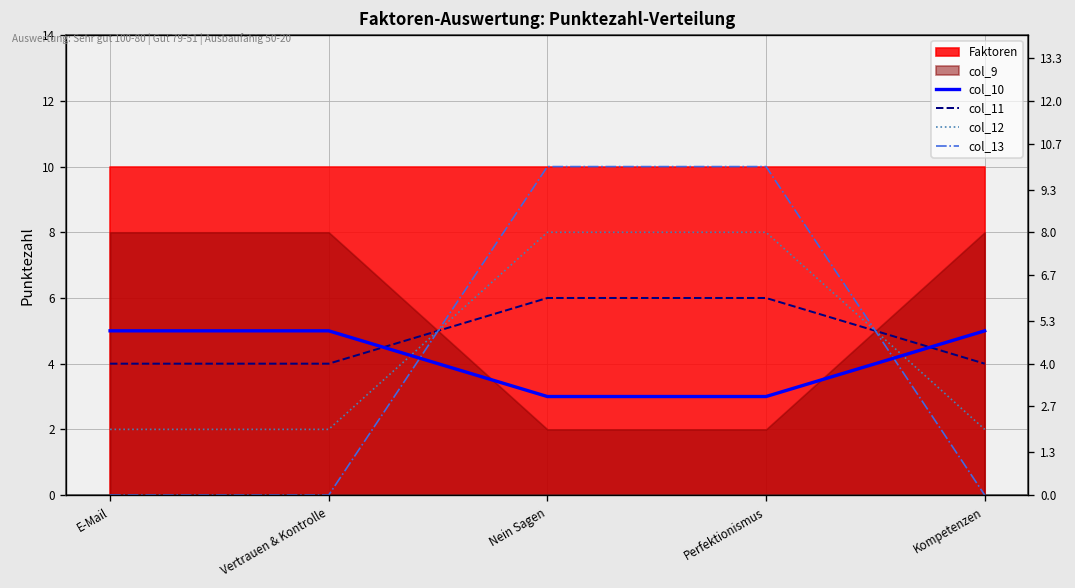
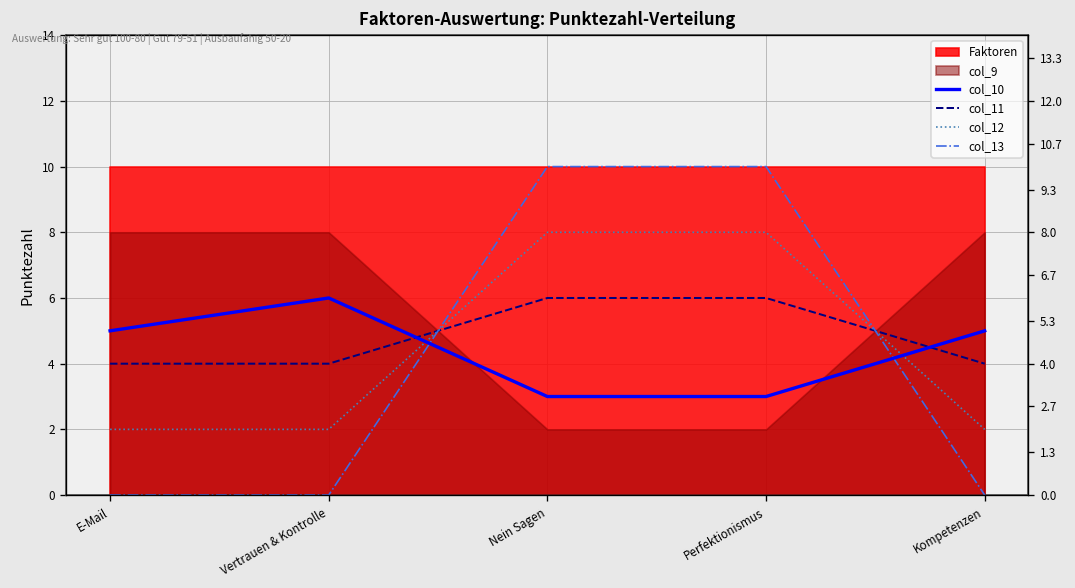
  {
    "col_10": {
      "E-Mail": 5,
-     "Vertrauen & Kontrolle": 5,
+     "Vertrauen & Kontrolle": 6,
      "Nein Sagen": 3,
      "Perfektionismus": 3,
      "Kompetenzen": 5
    },
    "Faktoren": {
      "E-Mail": 10,
      "Vertrauen & Kontrolle": 10,
      "Kompetenzen": 10
    },
    "col_11": {
      "E-Mail": 4,
      "Vertrauen & Kontrolle": 4,
      "Nein Sagen": 6,
      "Perfektionismus": 6,
      "Kompetenzen": 4
    },
    "col_9": {
      "E-Mail": 8,
      "Vertrauen & Kontrolle": 8,
      "Nein Sagen": 2,
      "Perfektionismus": 2,
      "Kompetenzen": 8
    }
  }
